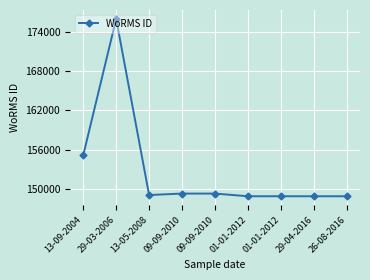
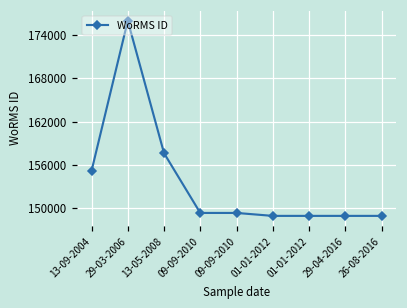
  {
    "13-09-2004": 155000,
-   "13-05-2008": 149000,
+   "13-05-2008": 158000,
    "29-04-2016": 149000,
    "26-08-2016": 149000
  }
